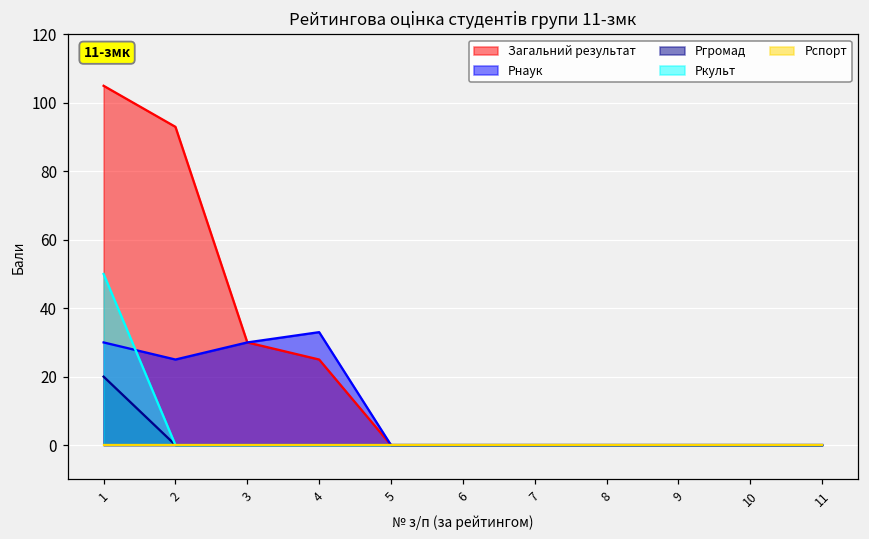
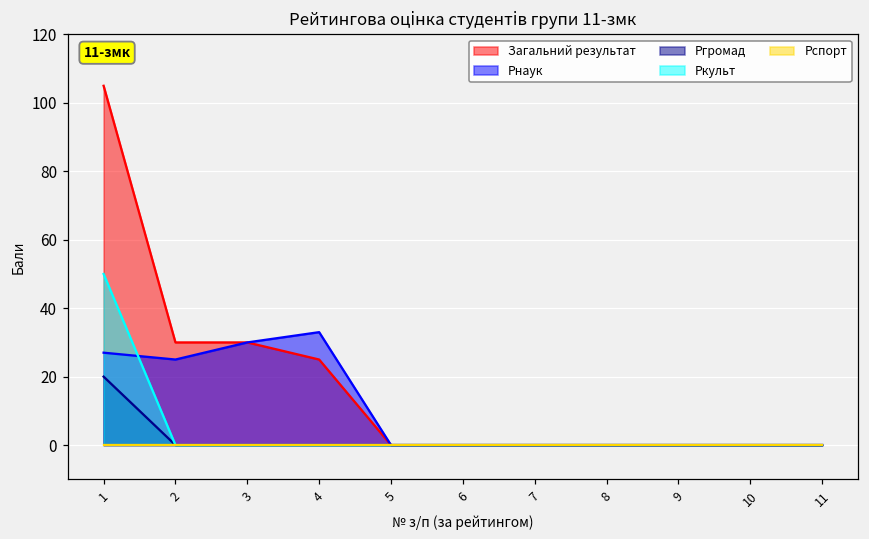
  {
    "Загальний результат": {
-     "2": 93,
+     "2": 30,
      "4": 25
    },
    "Рнаук": {
-     "1": 30,
+     "1": 27,
      "2": 25,
      "4": 33
    },
    "Ргромад": {
      "1": 20
    },
    "Ркульт": {
      "1": 50
    },
    "Рспорт": {
      "1": 0
    }
  }
